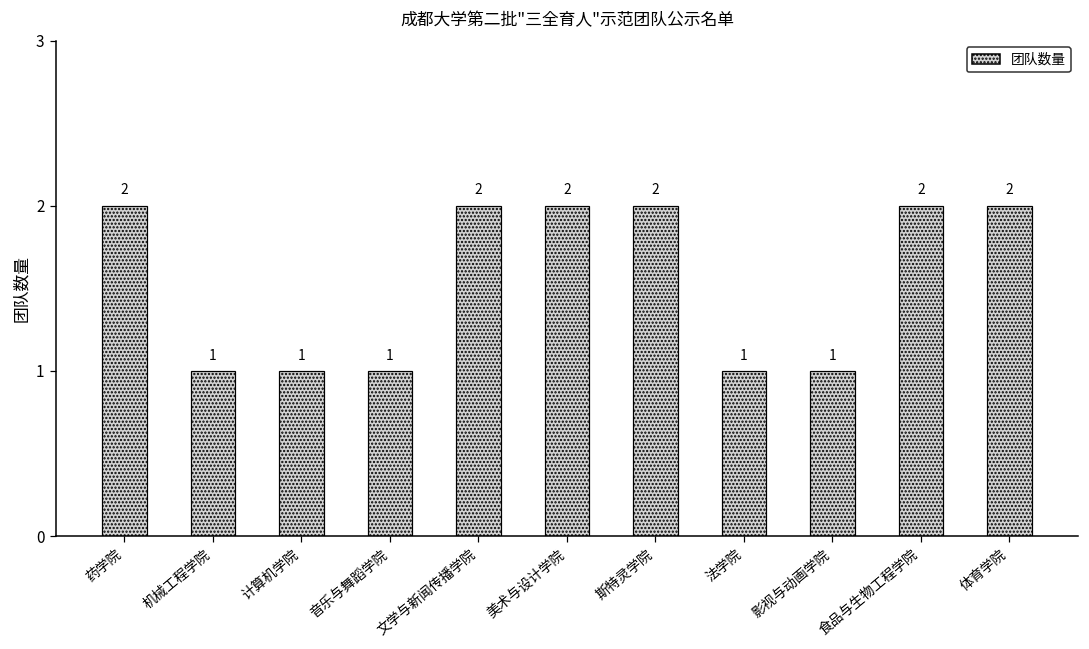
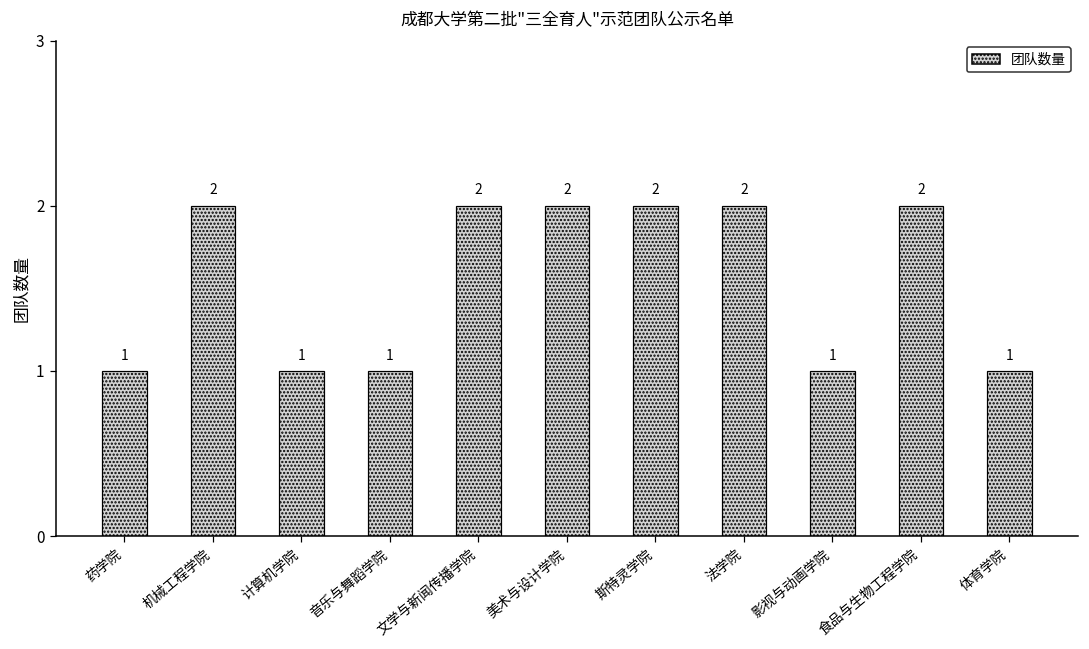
  {
-   "药学院": 2,
-   "机械工程学院": 1,
+   "药学院": 1,
+   "机械工程学院": 2,
    "计算机学院": 1,
    "音乐与舞蹈学院": 1,
    "文学与新闻传播学院": 2,
    "美术与设计学院": 2,
    "斯特灵学院": 2,
-   "法学院": 1,
+   "法学院": 2,
    "影视与动画学院": 1,
    "食品与生物工程学院": 2,
-   "体育学院": 2
+   "体育学院": 1
  }
